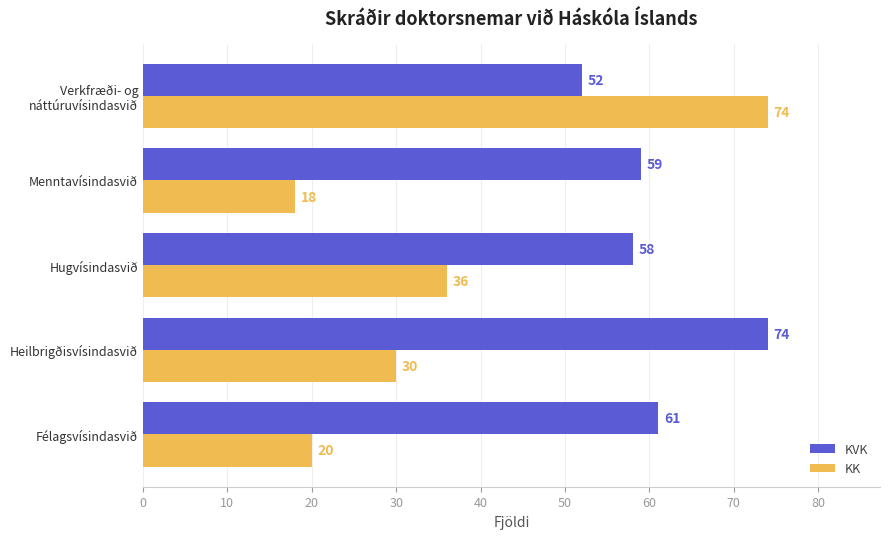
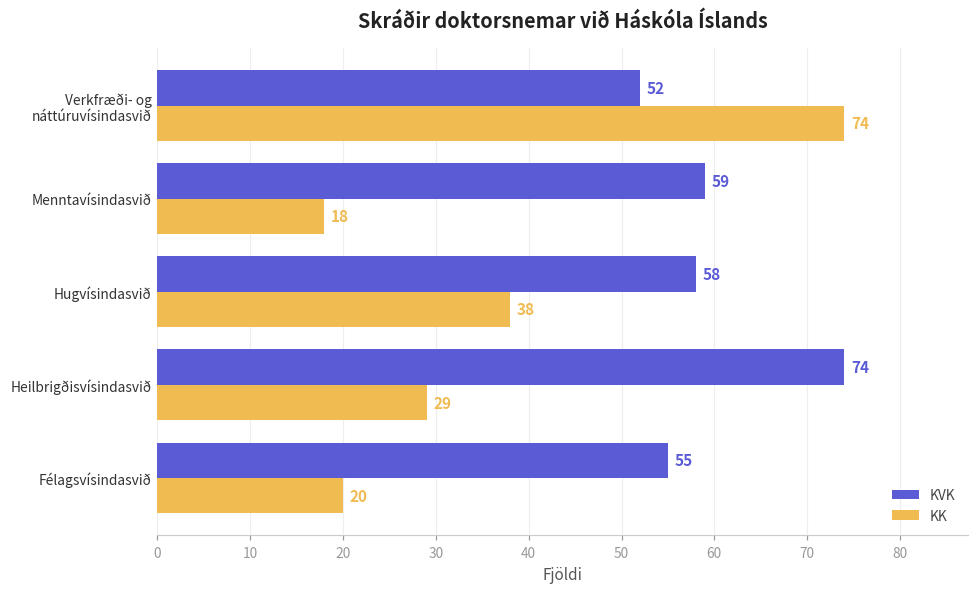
  {
    "KVK": {
      "Verkfræði- og náttúruvísindasvið": 52,
      "Menntavísindasvið": 59,
      "Hugvísindasvið": 58,
      "Heilbrigðisvísindasvið": 74,
-     "Félagsvísindasvið": 61
+     "Félagsvísindasvið": 55
    },
    "KK": {
      "Verkfræði- og náttúruvísindasvið": 74,
      "Menntavísindasvið": 18,
-     "Hugvísindasvið": 36,
-     "Heilbrigðisvísindasvið": 30,
+     "Hugvísindasvið": 38,
+     "Heilbrigðisvísindasvið": 29,
      "Félagsvísindasvið": 20
    }
  }
